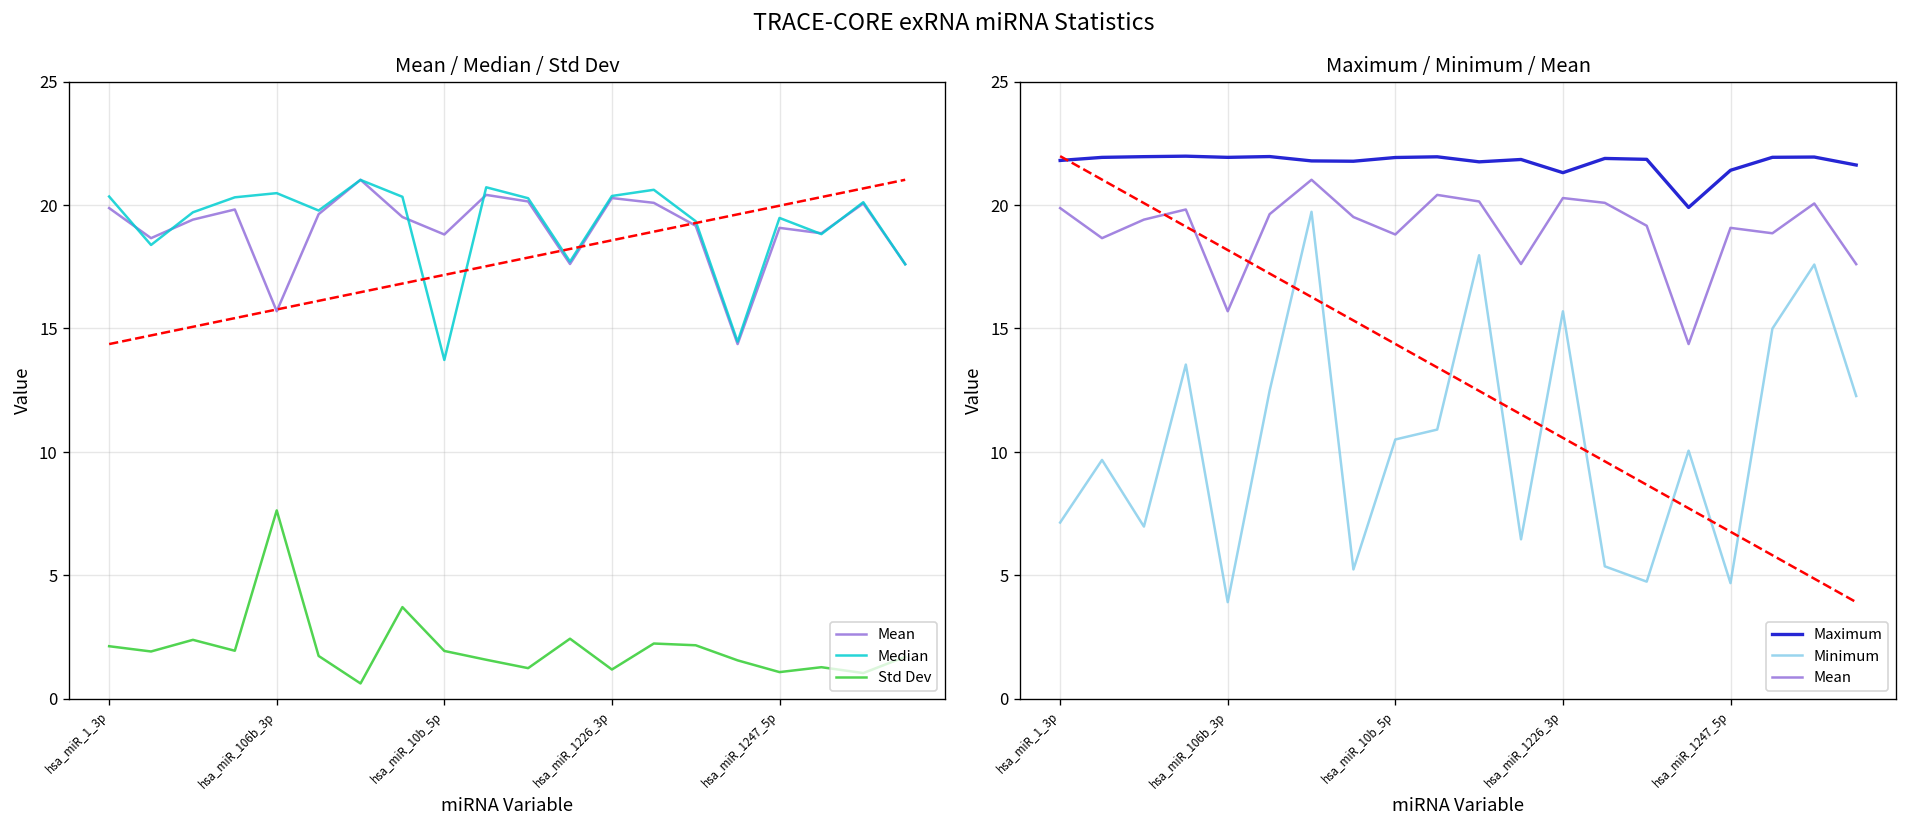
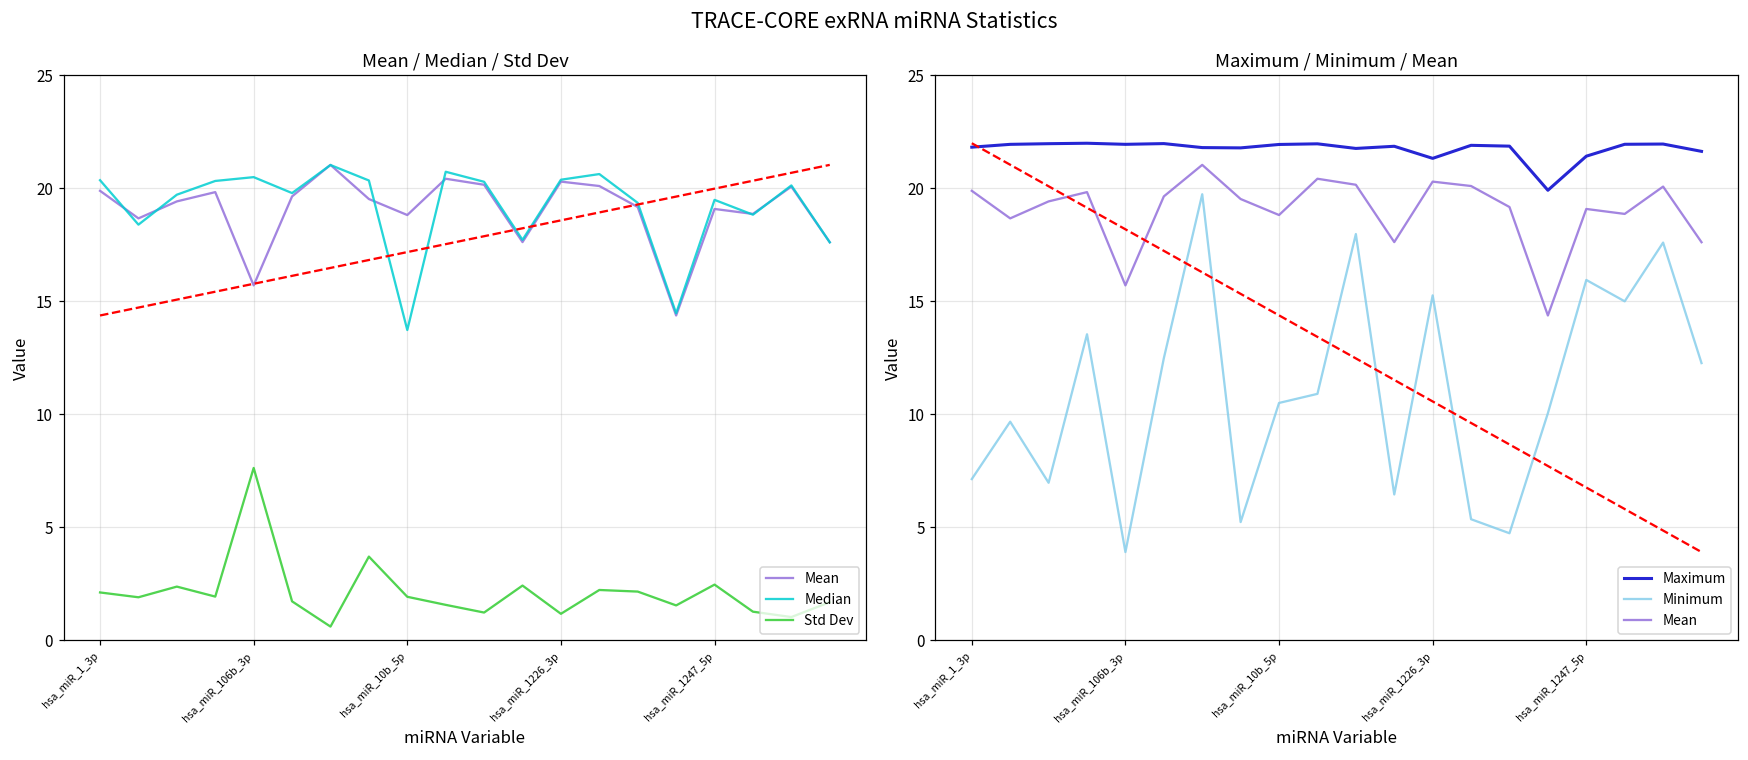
  {
    "Mean / Median / Std Dev": {
      "Mean": {
        "hsa_miR_1_3p": 19.9,
        "hsa_miR_106b_3p": 15.7,
        "hsa_miR_10b_5p": 18.8,
        "hsa_miR_1247_5p": 19.1
      },
      "Median": {
        "hsa_miR_1_3p": 20.3,
        "hsa_miR_106b_3p": 20.5,
        "hsa_miR_10b_5p": 13.7,
        "hsa_miR_1247_5p": 19.5
      },
      "Std Dev": {
        "hsa_miR_1_3p": 2.1,
        "hsa_miR_106b_3p": 7.6,
        "hsa_miR_10b_5p": 1.9,
        "hsa_miR_1226_3p": 1.2,
-       "hsa_miR_1247_5p": 1.1
+       "hsa_miR_1247_5p": 2.5
      }
    },
    "Maximum / Minimum / Mean": {
      "Maximum": {
        "hsa_miR_1_3p": 21.8,
        "hsa_miR_106b_3p": 21.9,
        "hsa_miR_10b_5p": 21.9,
        "hsa_miR_1226_3p": 21.3,
        "hsa_miR_1247_5p": 21.4
      },
      "Minimum": {
        "hsa_miR_1_3p": 7.1,
        "hsa_miR_106b_3p": 3.9,
        "hsa_miR_10b_5p": 10.5,
-       "hsa_miR_1226_3p": 15.7,
-       "hsa_miR_1247_5p": 4.7
+       "hsa_miR_1226_3p": 15.3,
+       "hsa_miR_1247_5p": 15.9
      },
      "Mean": {
        "hsa_miR_1_3p": 19.9,
        "hsa_miR_106b_3p": 15.7,
        "hsa_miR_10b_5p": 18.8,
        "hsa_miR_1226_3p": 20.3,
        "hsa_miR_1247_5p": 19.1
      }
    }
  }
